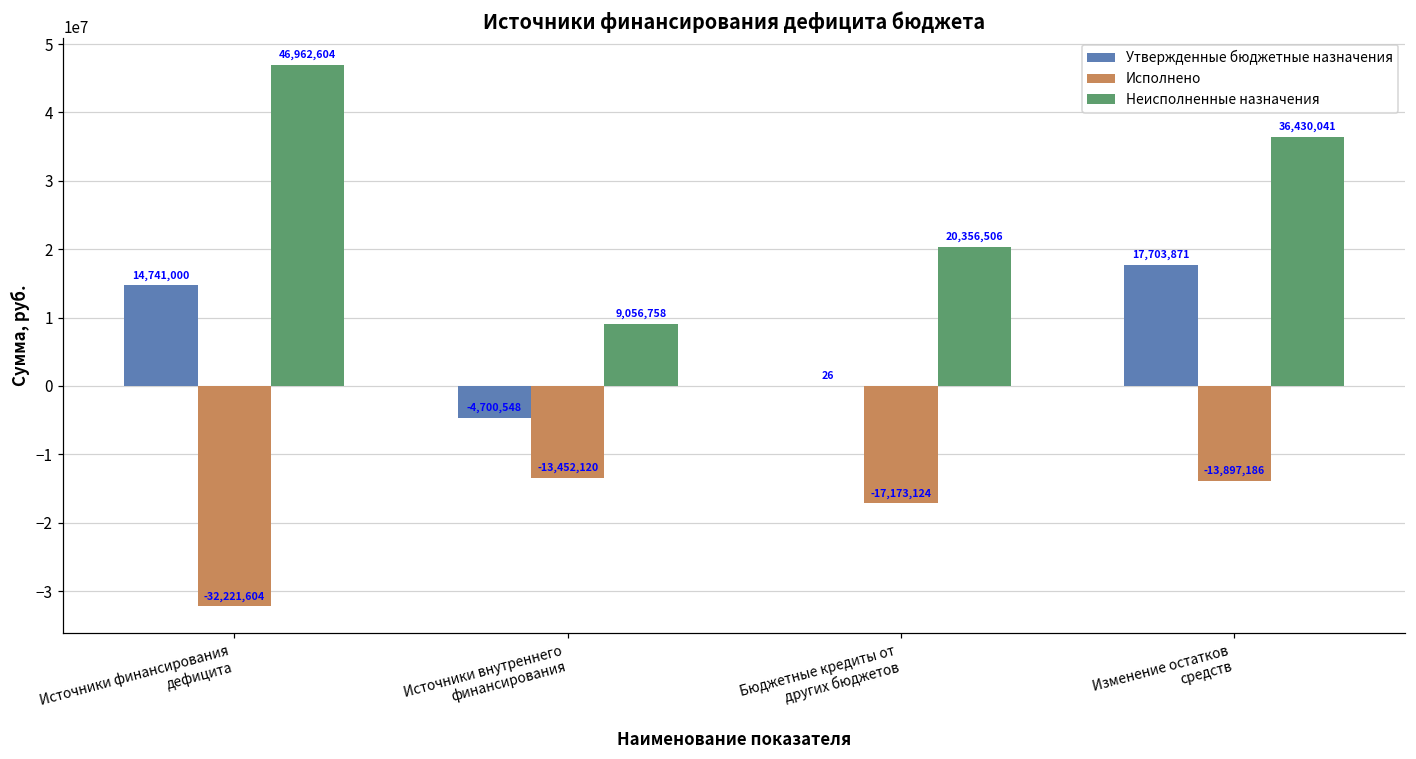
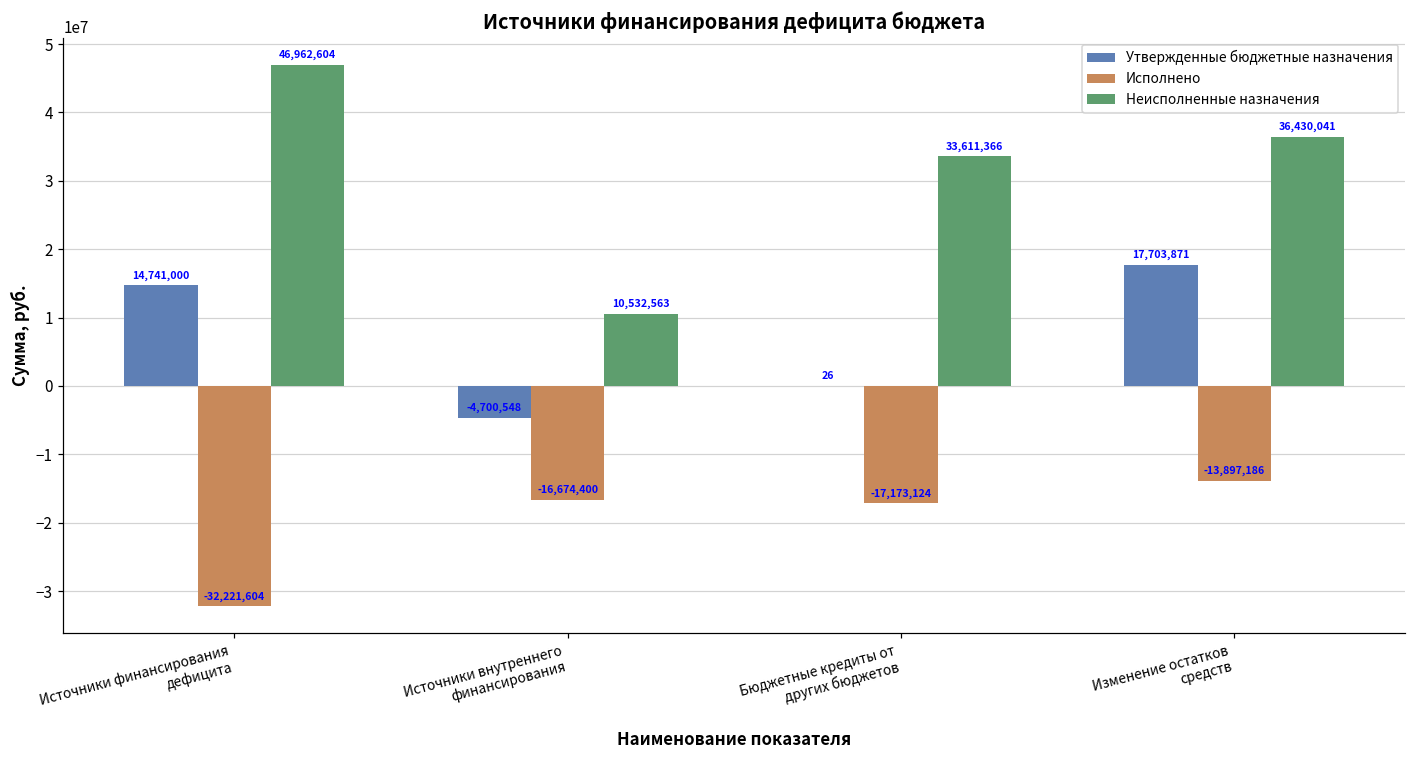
  {
    "Утвержденные бюджетные назначения": {
      "Источники финансирования дефицита": "14,741,000",
      "Источники внутреннего финансирования": "-4,700,548",
      "Бюджетные кредиты от других бюджетов": "26",
      "Изменение остатков средств": "17,703,871"
    },
    "Исполнено": {
      "Источники финансирования дефицита": "-32,221,604",
-     "Источники внутреннего финансирования": "-13,452,120",
+     "Источники внутреннего финансирования": "-16,674,400",
      "Бюджетные кредиты от других бюджетов": "-17,173,124",
      "Изменение остатков средств": "-13,897,186"
    },
    "Неисполненные назначения": {
      "Источники финансирования дефицита": "46,962,604",
-     "Источники внутреннего финансирования": "9,056,758",
-     "Бюджетные кредиты от других бюджетов": "20,356,506",
+     "Источники внутреннего финансирования": "10,532,563",
+     "Бюджетные кредиты от других бюджетов": "33,611,366",
      "Изменение остатков средств": "36,430,041"
    }
  }
